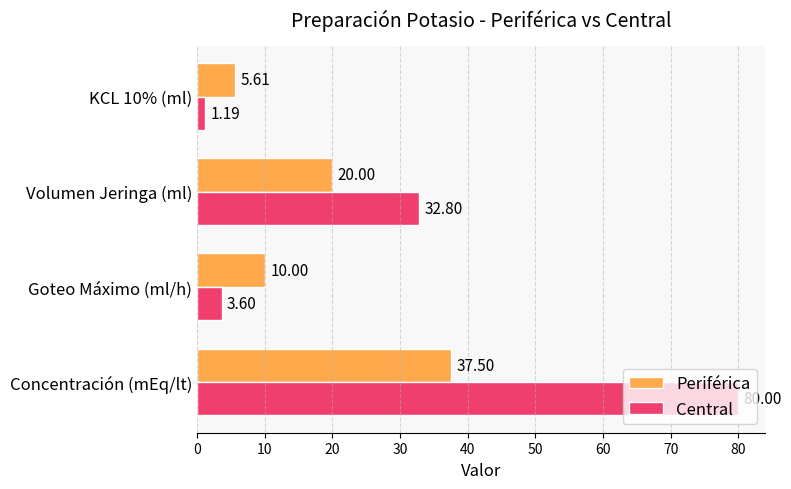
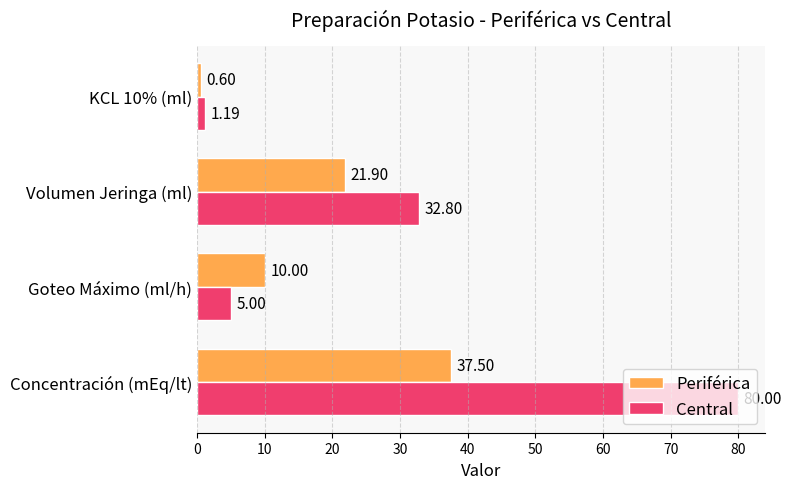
  {
    "Periférica": {
-     "KCL 10% (ml)": 5.61,
-     "Volumen Jeringa (ml)": 20.00,
+     "KCL 10% (ml)": 0.60,
+     "Volumen Jeringa (ml)": 21.90,
      "Goteo Máximo (ml/h)": 10.00,
      "Concentración (mEq/lt)": 37.50
    },
    "Central": {
      "KCL 10% (ml)": 1.19,
      "Volumen Jeringa (ml)": 32.80,
-     "Goteo Máximo (ml/h)": 3.60
+     "Goteo Máximo (ml/h)": 5.00
    }
  }
